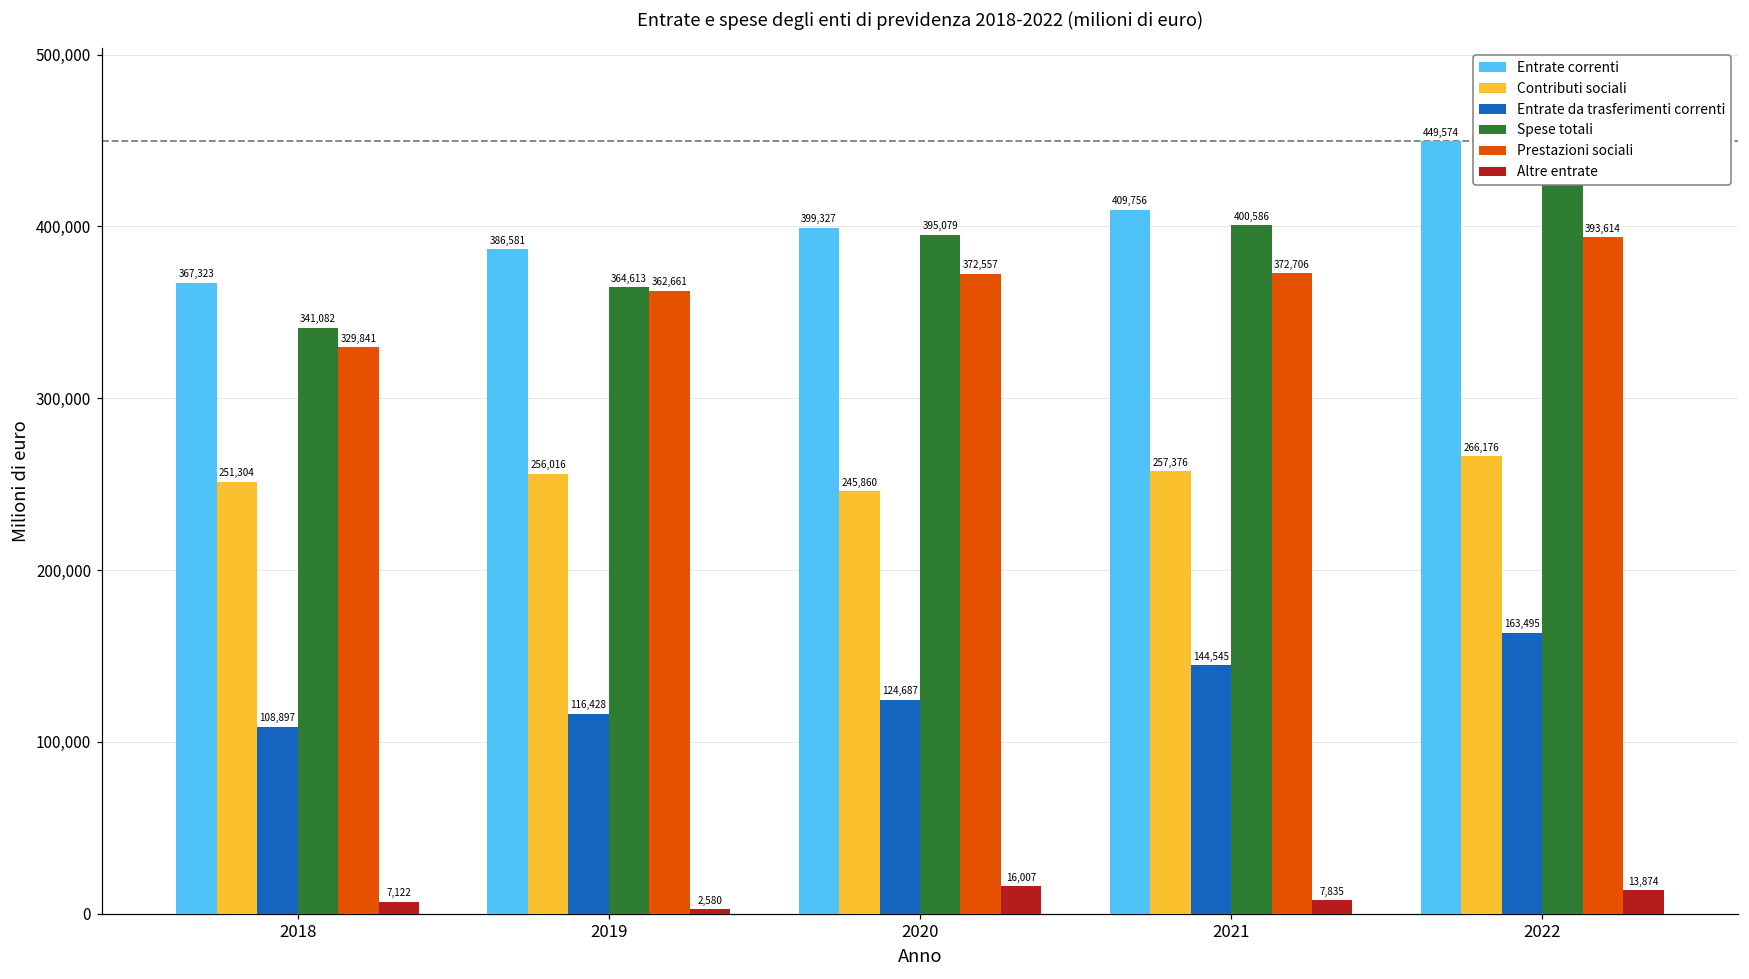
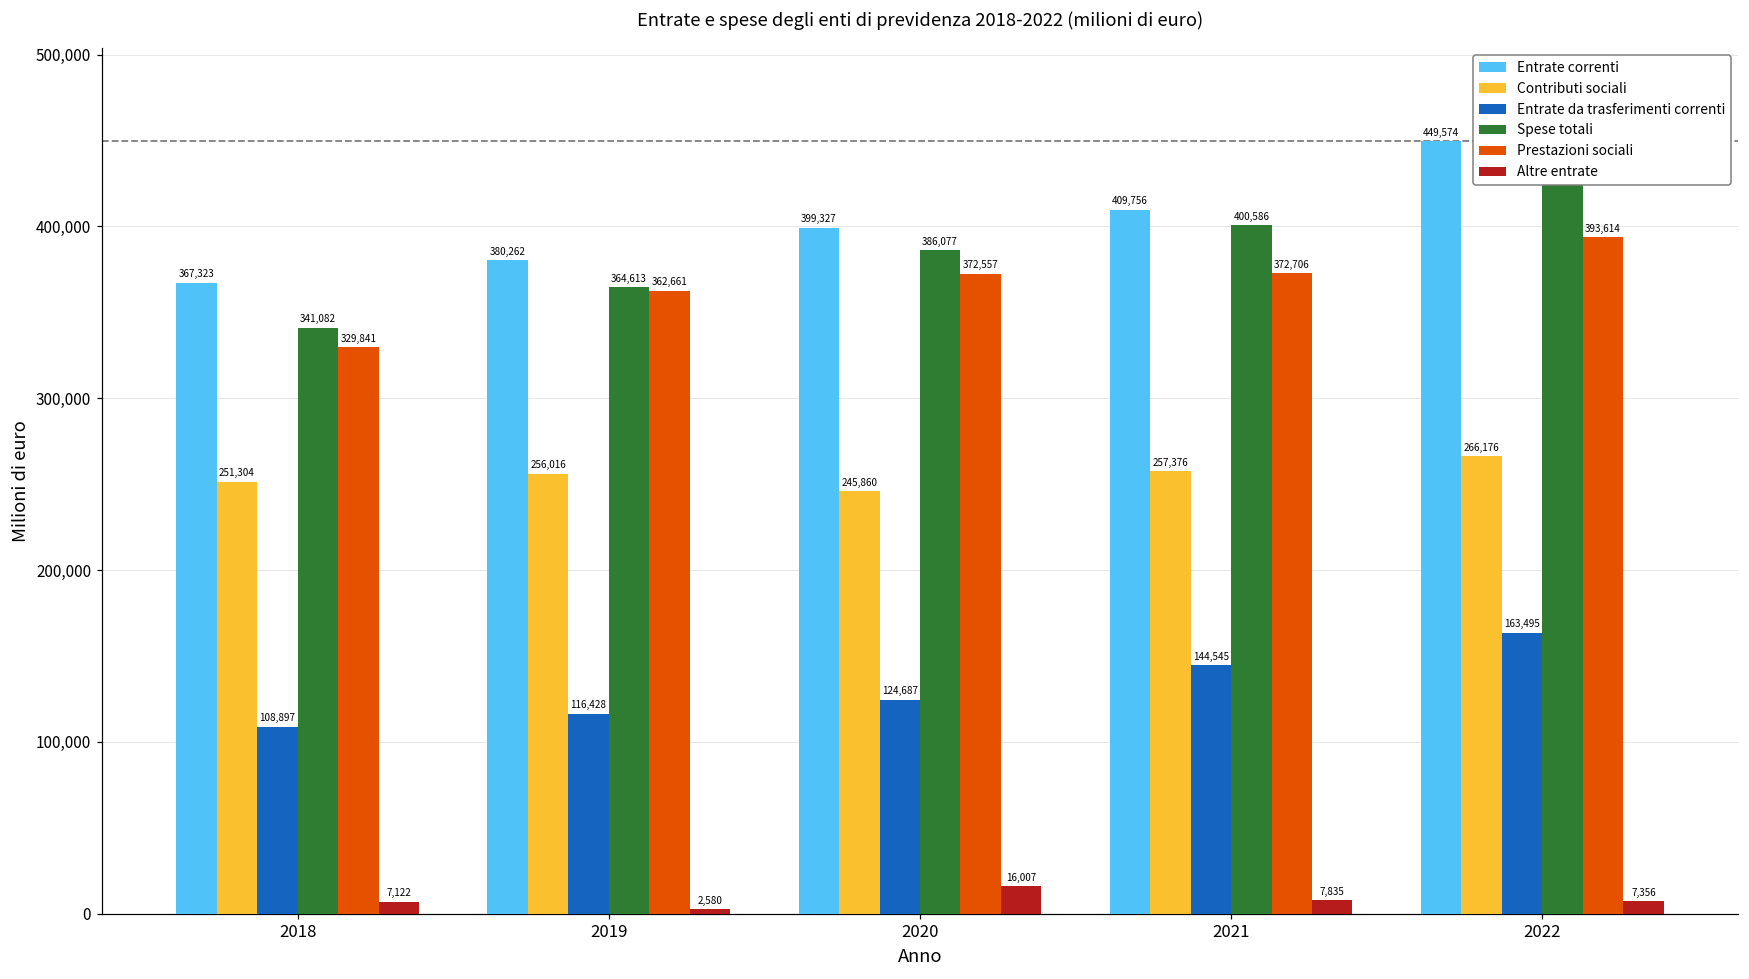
  {
    "Entrate correnti": {
      "2018": "367,323",
-     "2019": "386,581",
+     "2019": "380,262",
      "2020": "399,327",
      "2021": "409,756",
      "2022": "449,574"
    },
    "Contributi sociali": {
      "2018": "251,304",
      "2019": "256,016",
      "2020": "245,860",
      "2021": "257,376",
      "2022": "266,176"
    },
    "Entrate da trasferimenti correnti": {
      "2018": "108,897",
      "2019": "116,428",
      "2020": "124,687",
      "2021": "144,545",
      "2022": "163,495"
    },
    "Spese totali": {
      "2018": "341,082",
      "2019": "364,613",
-     "2020": "395,079",
+     "2020": "386,077",
      "2021": "400,586"
    },
    "Prestazioni sociali": {
      "2018": "329,841",
      "2019": "362,661",
      "2020": "372,557",
      "2021": "372,706",
      "2022": "393,614"
    },
    "Altre entrate": {
      "2018": "7,122",
      "2019": "2,580",
      "2020": "16,007",
      "2021": "7,835",
-     "2022": "13,874"
+     "2022": "7,356"
    }
  }
